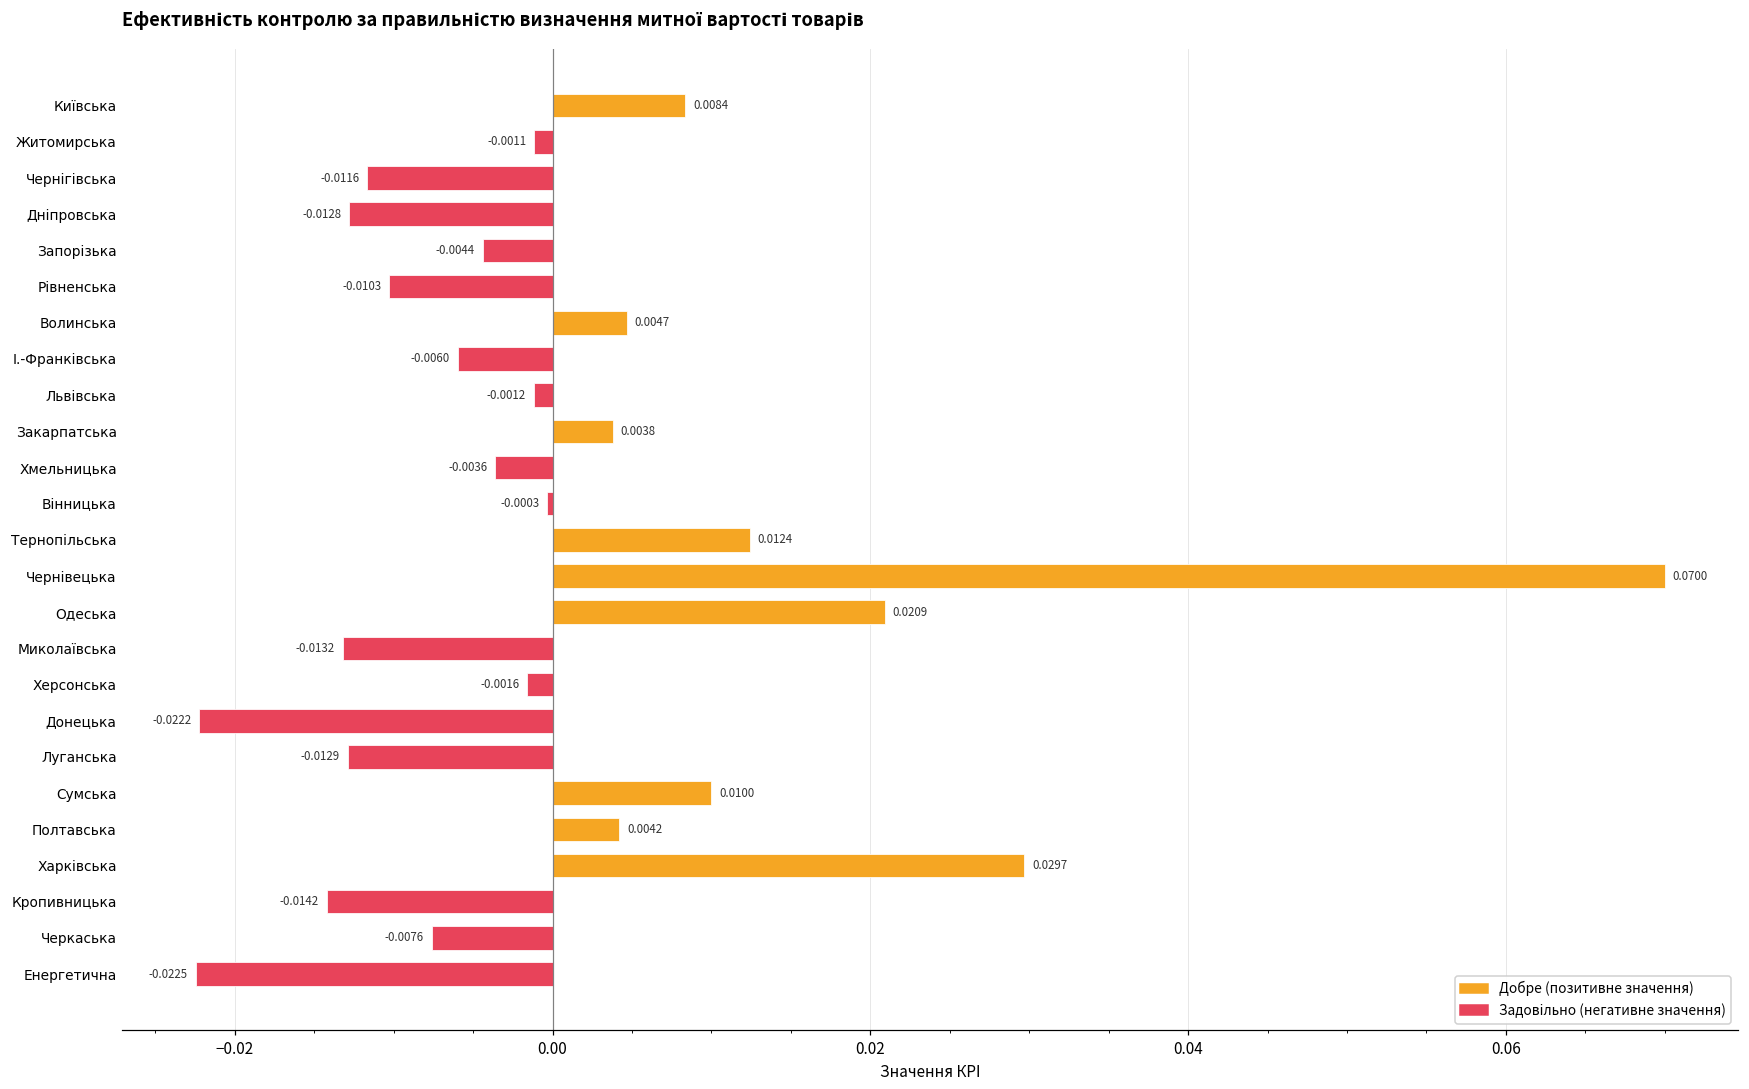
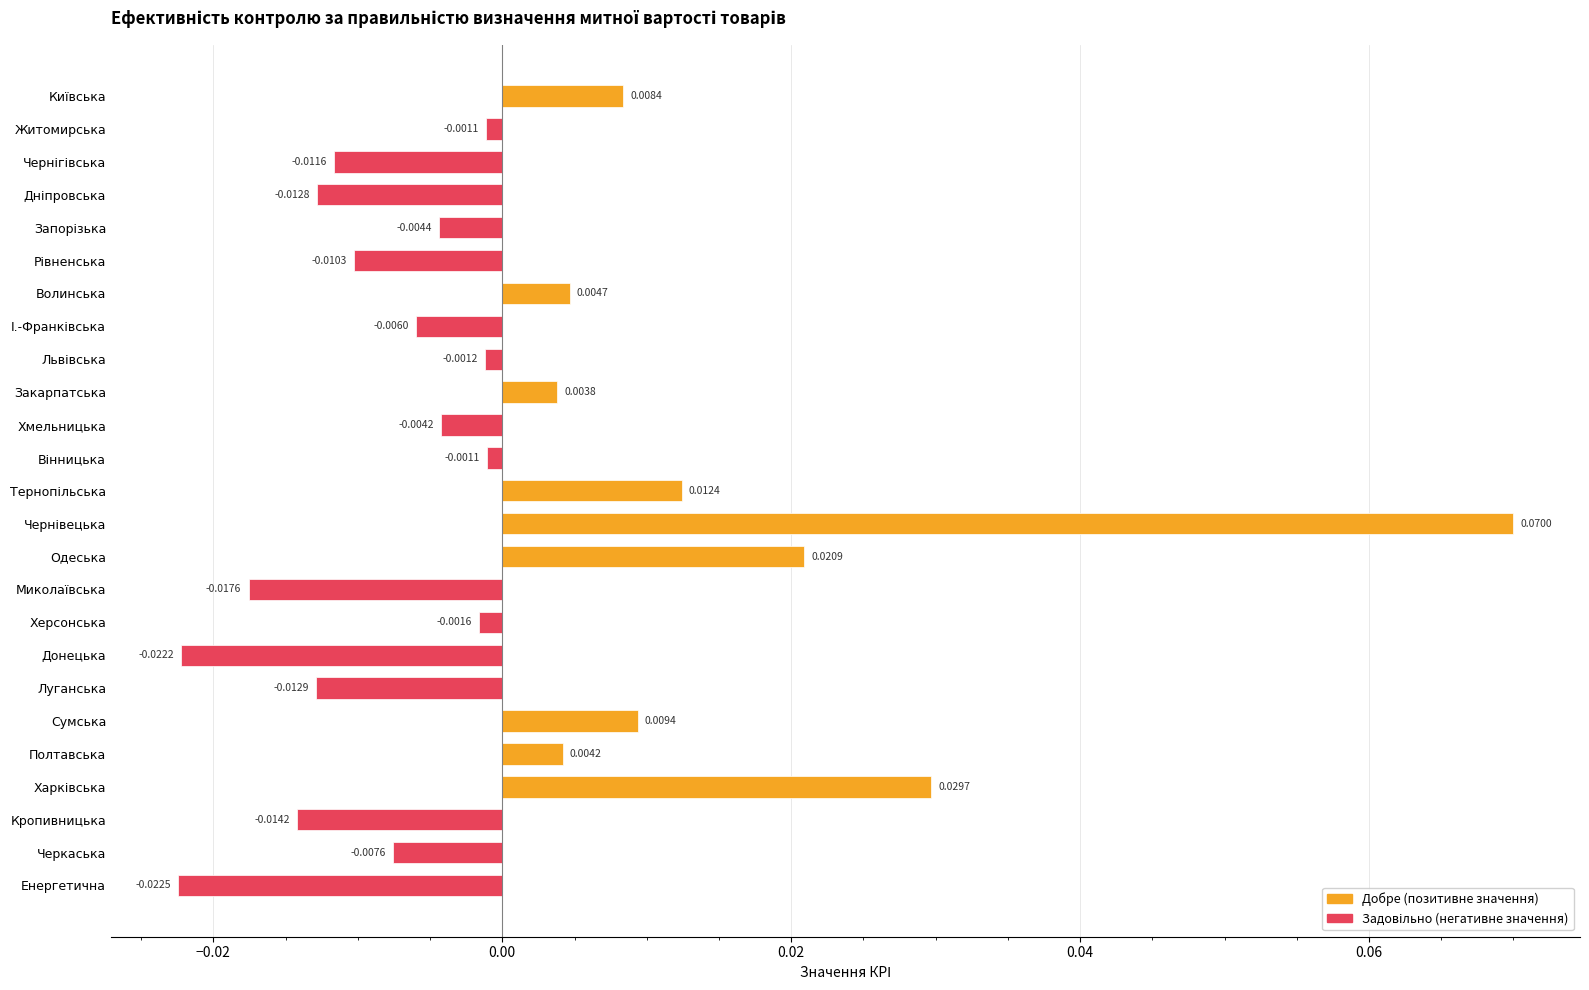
  {
    "Київська": 0.0084,
    "Житомирська": -0.0011,
    "Чернігівська": -0.0116,
    "Дніпровська": -0.0128,
    "Запорізька": -0.0044,
    "Рівненська": -0.0103,
    "Волинська": 0.0047,
    "І.-Франківська": -0.0060,
    "Львівська": -0.0012,
    "Закарпатська": 0.0038,
-   "Хмельницька": -0.0036,
-   "Вінницька": -0.0003,
+   "Хмельницька": -0.0042,
+   "Вінницька": -0.0011,
    "Тернопільська": 0.0124,
    "Чернівецька": 0.0700,
    "Одеська": 0.0209,
-   "Миколаївська": -0.0132,
+   "Миколаївська": -0.0176,
    "Херсонська": -0.0016,
    "Донецька": -0.0222,
    "Луганська": -0.0129,
-   "Сумська": 0.0100,
+   "Сумська": 0.0094,
    "Полтавська": 0.0042,
    "Харківська": 0.0297,
    "Кропивницька": -0.0142,
    "Черкаська": -0.0076,
    "Енергетична": -0.0225
  }
